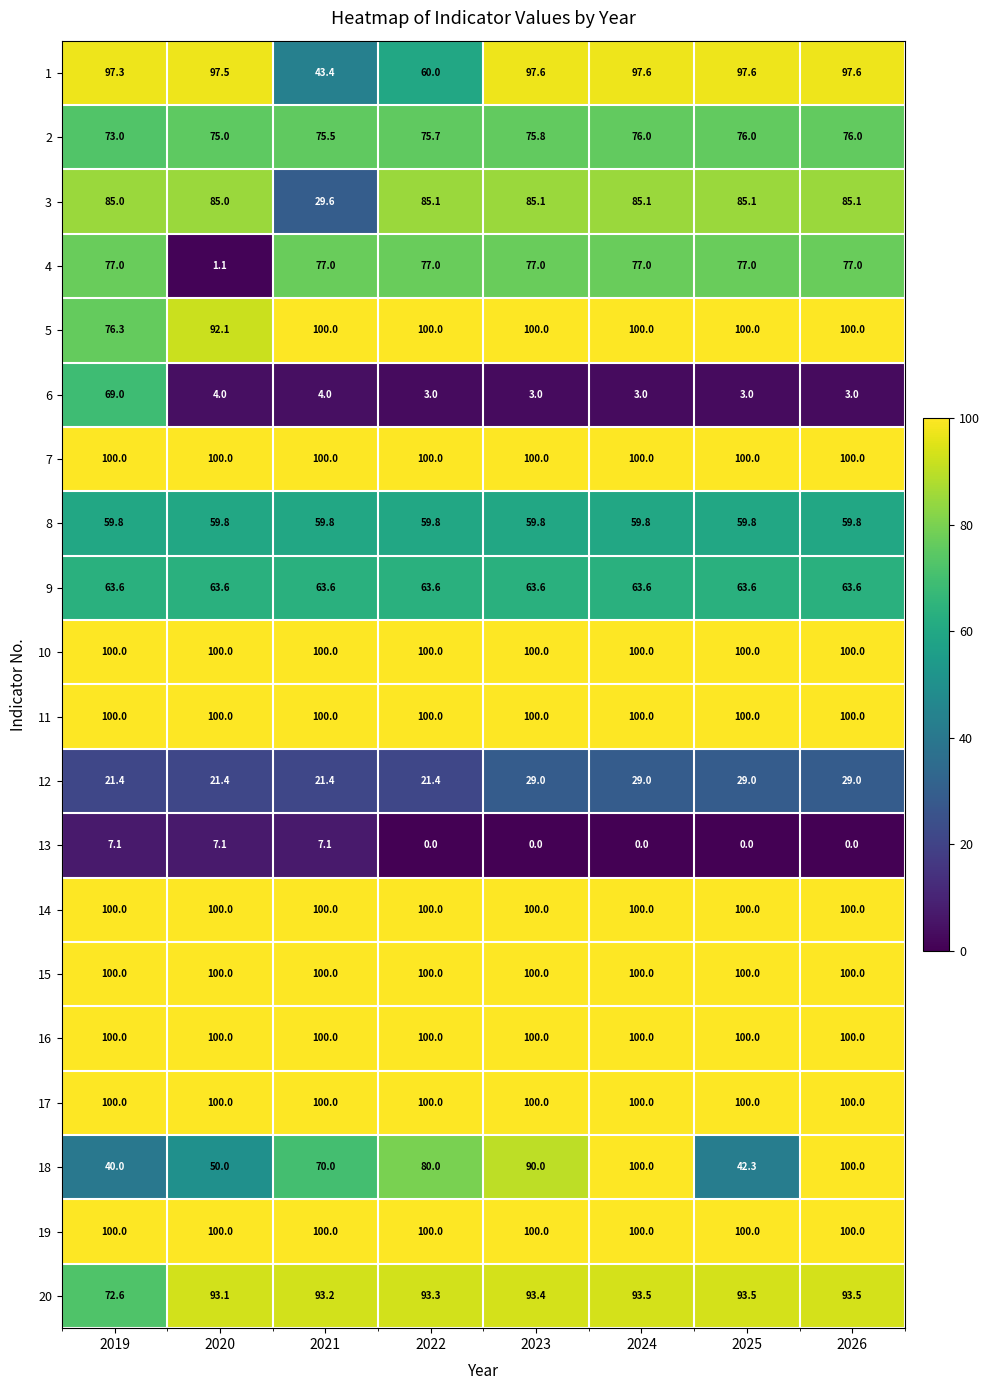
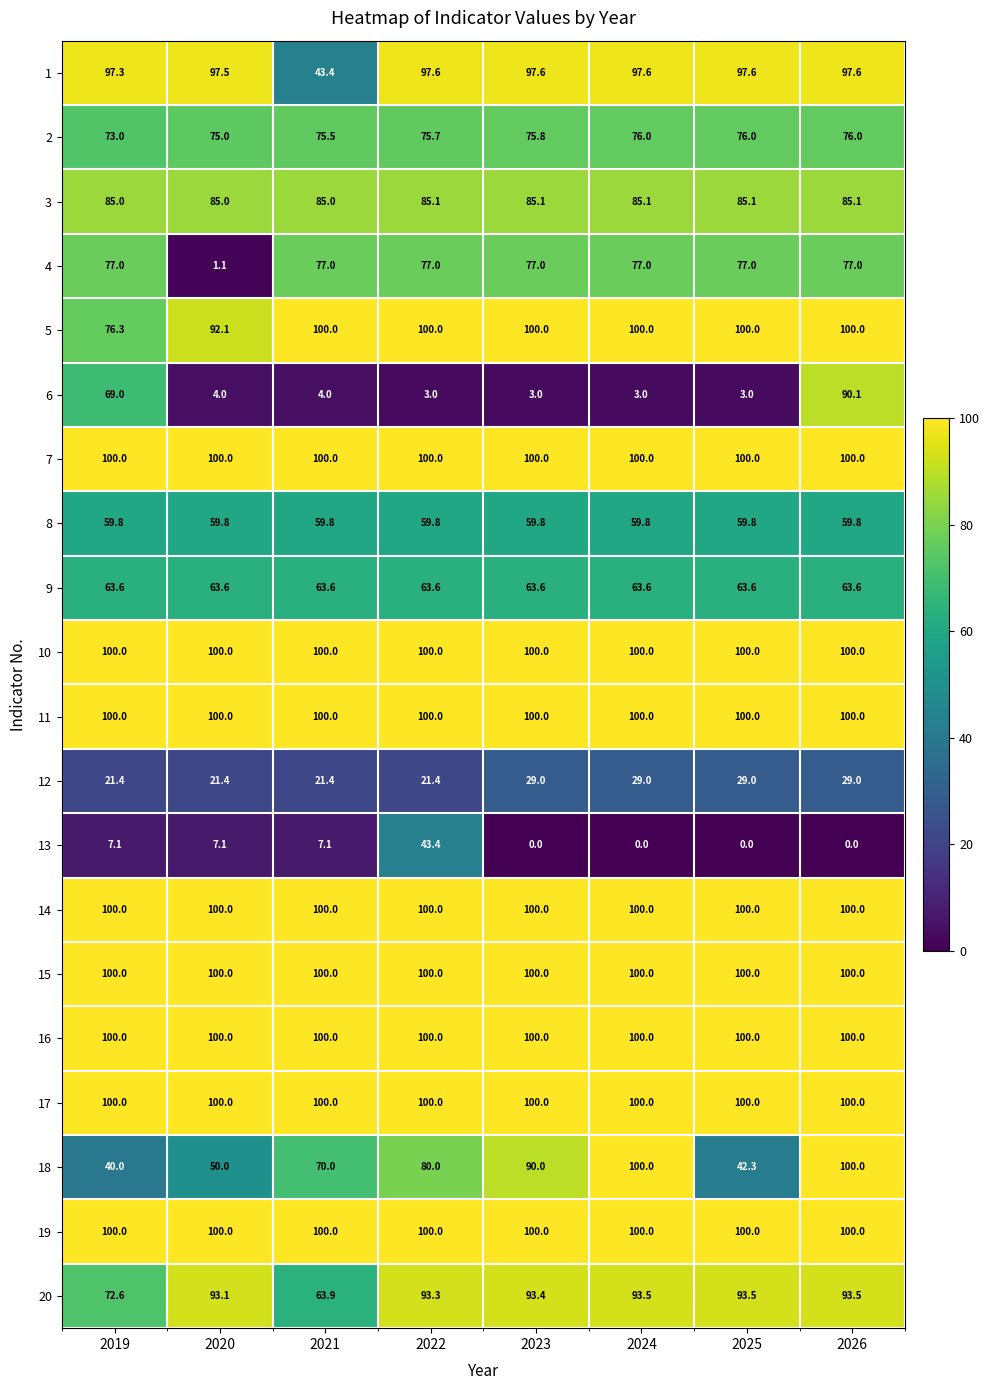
  {
    "1": {
      "2019": 97.3,
      "2020": 97.5,
      "2021": 43.4,
-     "2022": 60.0,
+     "2022": 97.6,
      "2023": 97.6,
      "2024": 97.6,
      "2025": 97.6,
      "2026": 97.6
    },
    "2": {
      "2019": 73.0,
      "2020": 75.0,
      "2021": 75.5,
      "2022": 75.7,
      "2023": 75.8,
      "2024": 76.0,
      "2025": 76.0,
      "2026": 76.0
    },
    "3": {
      "2019": 85.0,
      "2020": 85.0,
-     "2021": 29.6,
+     "2021": 85.0,
      "2022": 85.1,
      "2023": 85.1,
      "2024": 85.1,
      "2025": 85.1,
      "2026": 85.1
    },
    "4": {
      "2019": 77.0,
      "2020": 1.1,
      "2021": 77.0,
      "2022": 77.0,
      "2023": 77.0,
      "2024": 77.0,
      "2025": 77.0,
      "2026": 77.0
    },
    "5": {
      "2019": 76.3,
      "2020": 92.1,
      "2021": 100.0,
      "2022": 100.0,
      "2023": 100.0,
      "2024": 100.0,
      "2025": 100.0,
      "2026": 100.0
    },
    "6": {
      "2019": 69.0,
      "2020": 4.0,
      "2021": 4.0,
      "2022": 3.0,
      "2023": 3.0,
      "2024": 3.0,
      "2025": 3.0,
-     "2026": 3.0
+     "2026": 90.1
    },
    "7": {
      "2019": 100.0,
      "2020": 100.0,
      "2021": 100.0,
      "2022": 100.0,
      "2023": 100.0,
      "2024": 100.0,
      "2025": 100.0,
      "2026": 100.0
    },
    "8": {
      "2019": 59.8,
      "2020": 59.8,
      "2021": 59.8,
      "2022": 59.8,
      "2023": 59.8,
      "2024": 59.8,
      "2025": 59.8,
      "2026": 59.8
    },
    "9": {
      "2019": 63.6,
      "2020": 63.6,
      "2021": 63.6,
      "2022": 63.6,
      "2023": 63.6,
      "2024": 63.6,
      "2025": 63.6,
      "2026": 63.6
    },
    "10": {
      "2019": 100.0,
      "2020": 100.0,
      "2021": 100.0,
      "2022": 100.0,
      "2023": 100.0,
      "2024": 100.0,
      "2025": 100.0,
      "2026": 100.0
    },
    "11": {
      "2019": 100.0,
      "2020": 100.0,
      "2021": 100.0,
      "2022": 100.0,
      "2023": 100.0,
      "2024": 100.0,
      "2025": 100.0,
      "2026": 100.0
    },
    "12": {
      "2019": 21.4,
      "2020": 21.4,
      "2021": 21.4,
      "2022": 21.4,
      "2023": 29.0,
      "2024": 29.0,
      "2025": 29.0,
      "2026": 29.0
    },
    "13": {
      "2019": 7.1,
      "2020": 7.1,
      "2021": 7.1,
-     "2022": 0.0,
+     "2022": 43.4,
      "2023": 0.0,
      "2024": 0.0,
      "2025": 0.0,
      "2026": 0.0
    },
    "14": {
      "2019": 100.0,
      "2020": 100.0,
      "2021": 100.0,
      "2022": 100.0,
      "2023": 100.0,
      "2024": 100.0,
      "2025": 100.0,
      "2026": 100.0
    },
    "15": {
      "2019": 100.0,
      "2020": 100.0,
      "2021": 100.0,
      "2022": 100.0,
      "2023": 100.0,
      "2024": 100.0,
      "2025": 100.0,
      "2026": 100.0
    },
    "16": {
      "2019": 100.0,
      "2020": 100.0,
      "2021": 100.0,
      "2022": 100.0,
      "2023": 100.0,
      "2024": 100.0,
      "2025": 100.0,
      "2026": 100.0
    },
    "17": {
      "2019": 100.0,
      "2020": 100.0,
      "2021": 100.0,
      "2022": 100.0,
      "2023": 100.0,
      "2024": 100.0,
      "2025": 100.0,
      "2026": 100.0
    },
    "18": {
      "2019": 40.0,
      "2020": 50.0,
      "2021": 70.0,
      "2022": 80.0,
      "2023": 90.0,
      "2024": 100.0,
      "2025": 42.3,
      "2026": 100.0
    },
    "19": {
      "2019": 100.0,
      "2020": 100.0,
      "2021": 100.0,
      "2022": 100.0,
      "2023": 100.0,
      "2024": 100.0,
      "2025": 100.0,
      "2026": 100.0
    },
    "20": {
      "2019": 72.6,
      "2020": 93.1,
-     "2021": 93.2,
+     "2021": 63.9,
      "2022": 93.3,
      "2023": 93.4,
      "2024": 93.5,
      "2025": 93.5,
      "2026": 93.5
    }
  }
